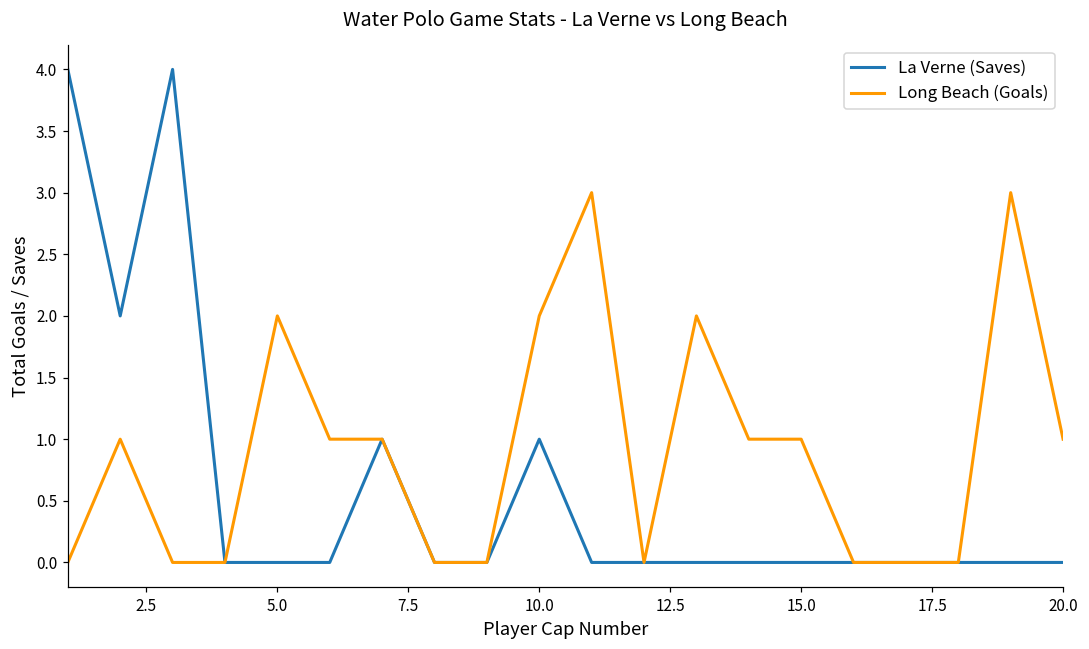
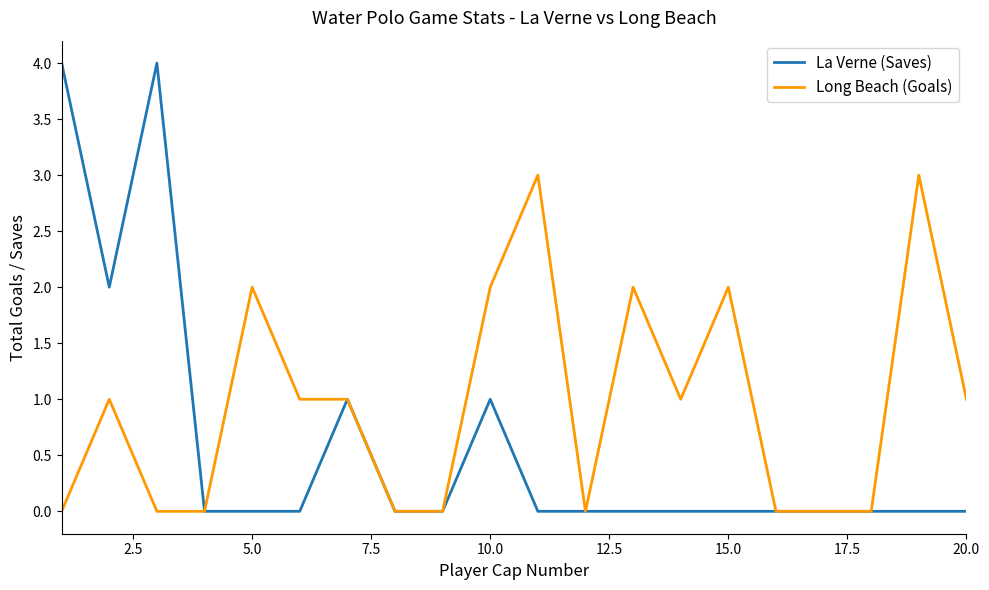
  {
    "La Verne (Saves)": {
      "5.0": 0,
      "10.0": 1,
      "15.0": 0,
      "20.0": 0
    },
    "Long Beach (Goals)": {
      "5.0": 2,
      "10.0": 2,
-     "15.0": 1,
+     "15.0": 2,
      "20.0": 1
    }
  }
